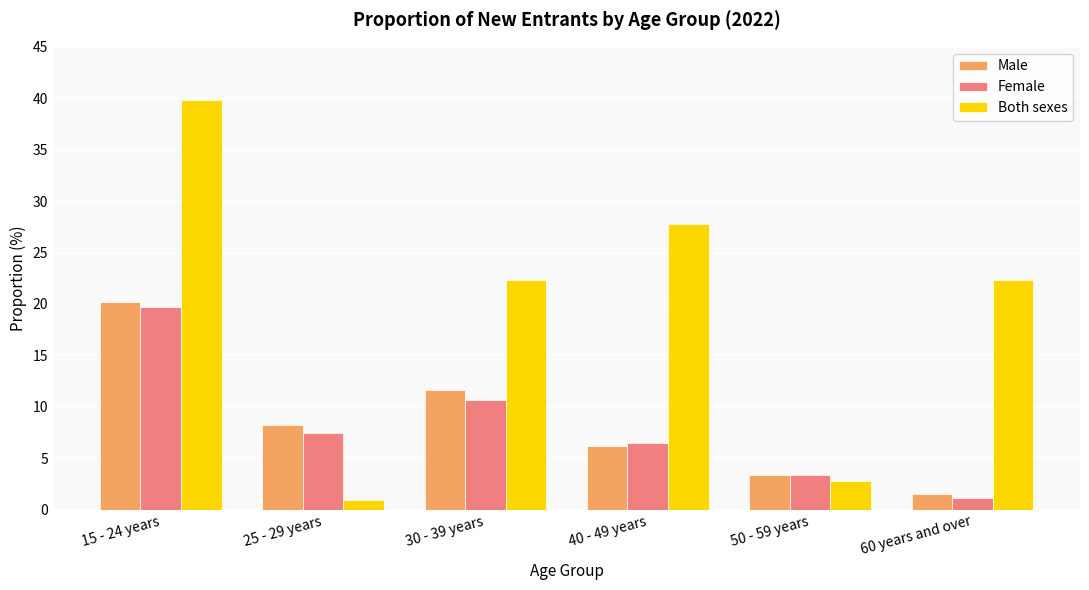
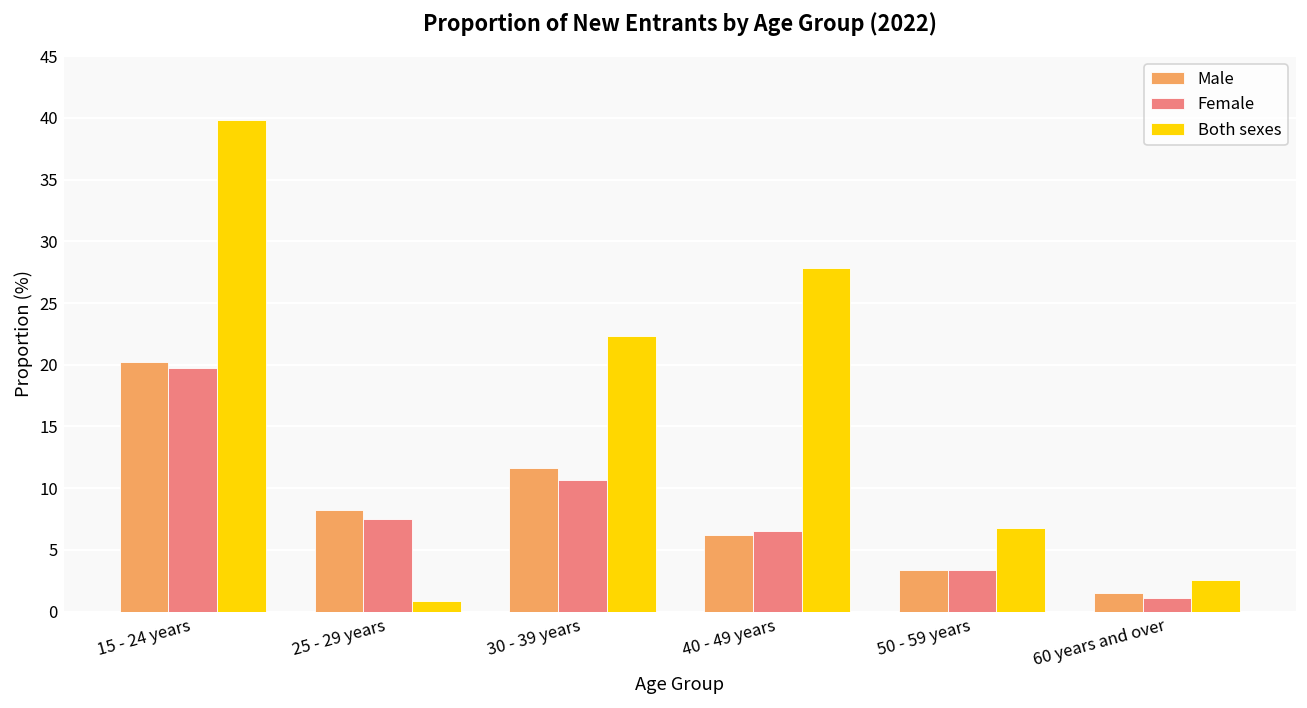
  {
    "Both sexes": {
      "15 - 24 years": 39.8,
      "25 - 29 years": 0.9,
      "30 - 39 years": 22.3,
      "40 - 49 years": 27.8,
-     "50 - 59 years": 2.8,
-     "60 years and over": 22.3
+     "50 - 59 years": 6.8,
+     "60 years and over": 2.6
    }
  }
